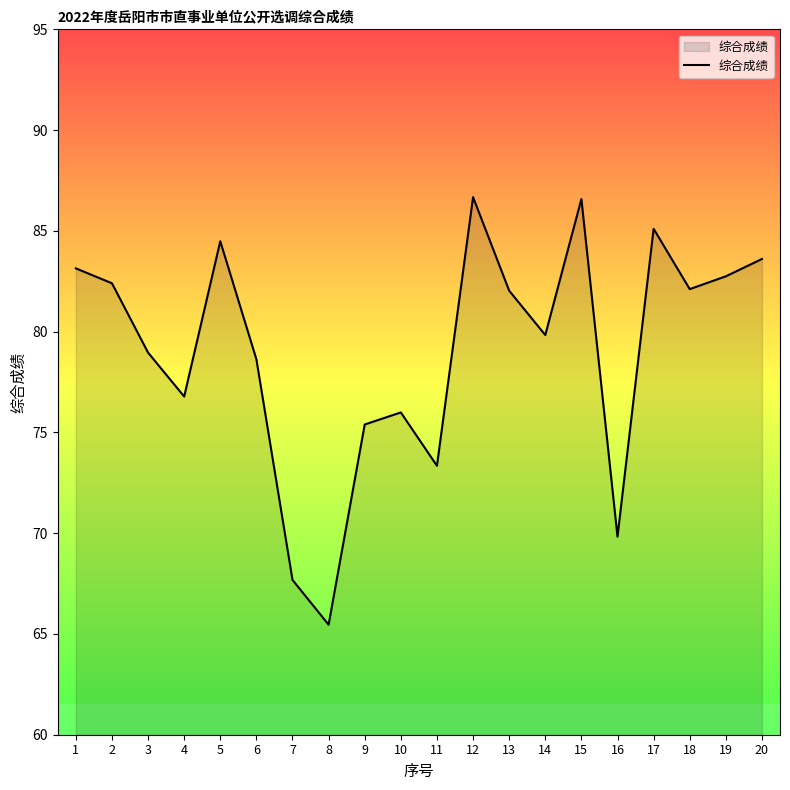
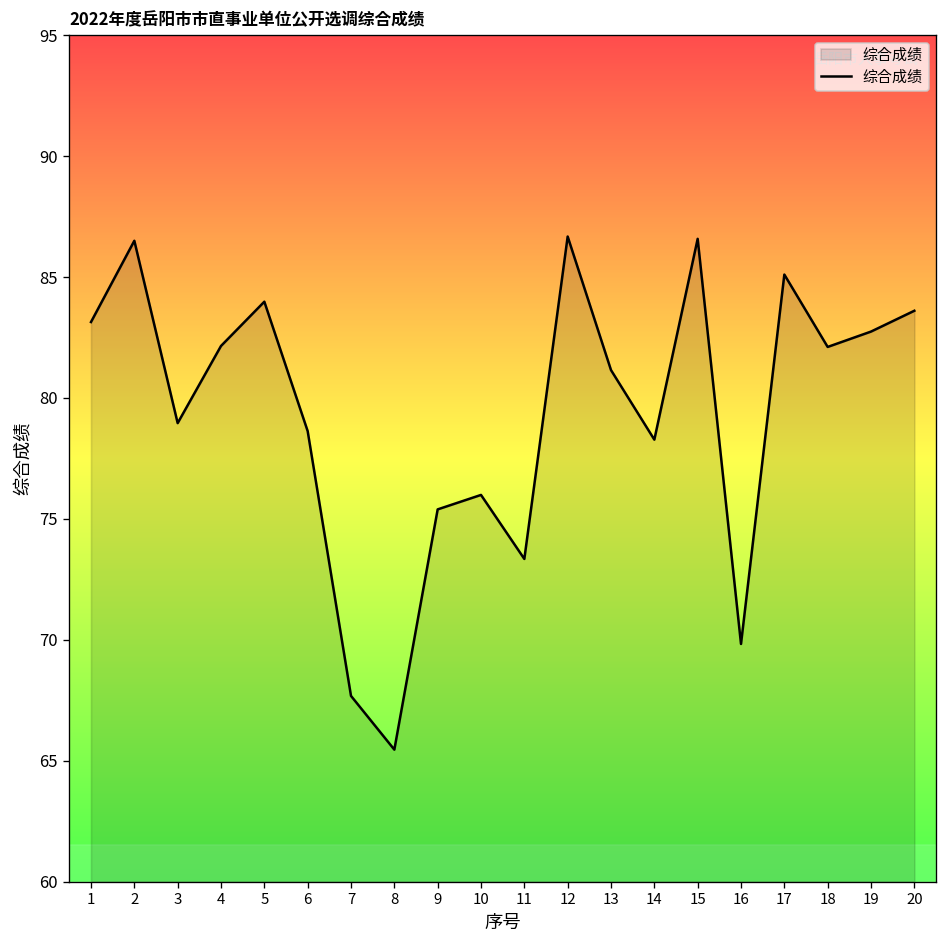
  {
    "1": 83.1,
-   "2": 82.4,
+   "2": 86.5,
    "3": 79.0,
-   "4": 76.8,
-   "5": 84.5,
+   "4": 82.2,
+   "5": 84.0,
    "6": 78.6,
    "7": 67.7,
    "8": 65.5,
    "9": 75.4,
    "10": 76.0,
    "11": 73.3,
    "12": 86.7,
-   "13": 82.0,
-   "14": 79.8,
+   "13": 81.2,
+   "14": 78.3,
    "15": 86.6,
    "16": 69.8,
    "17": 85.1,
    "18": 82.1,
    "19": 82.7,
    "20": 83.6
  }
